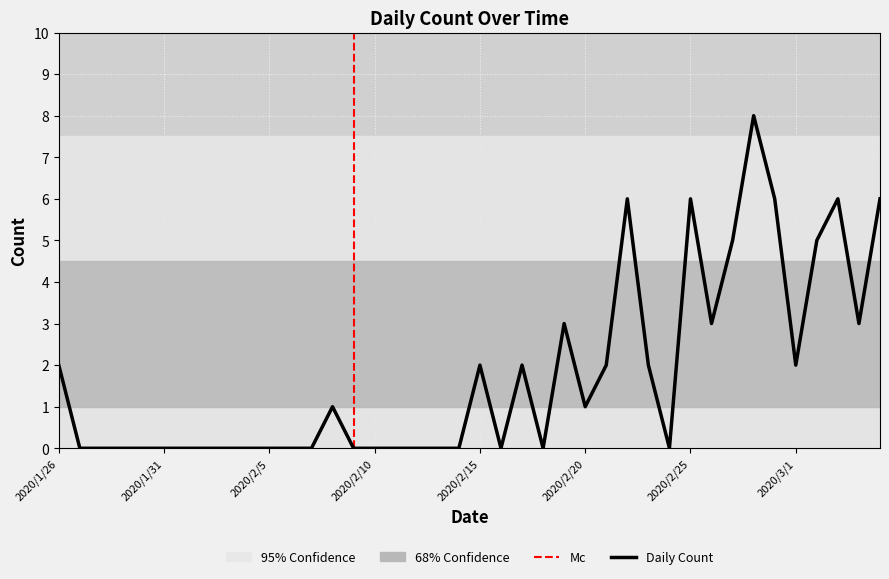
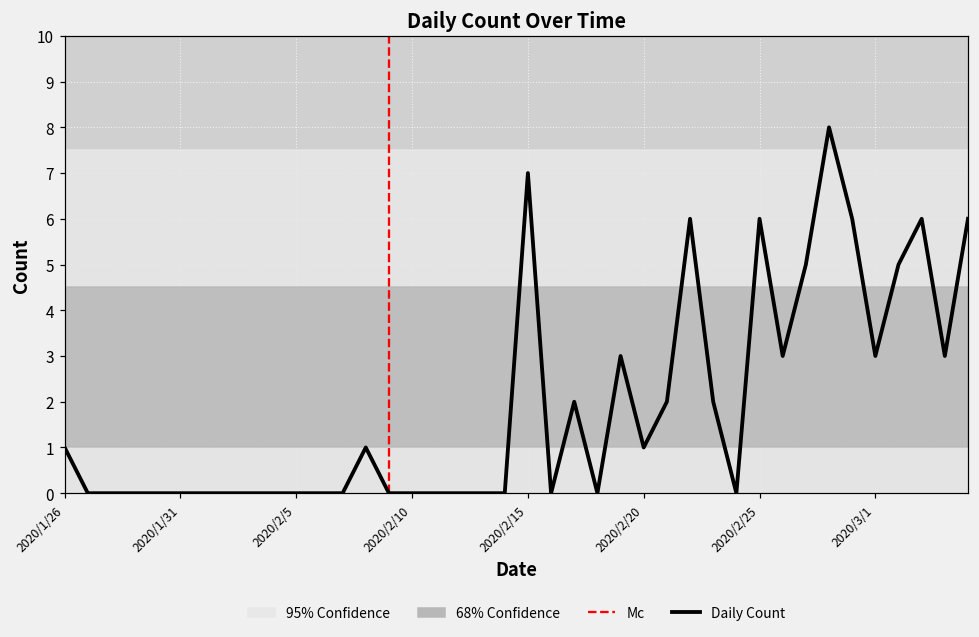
  {
    "95% Confidence": {
      "2020/1/26": 7.5,
      "2020/1/31": 7.5,
      "2020/2/5": 7.5,
      "2020/2/10": 7.5,
      "2020/2/15": 7.5,
      "2020/2/20": 7.5,
      "2020/2/25": 7.5,
      "2020/3/1": 7.5
    },
    "Daily Count": {
-     "2020/1/26": 2,
+     "2020/1/26": 1,
      "2020/1/31": 0,
      "2020/2/5": 0,
      "2020/2/10": 0,
-     "2020/2/15": 2,
+     "2020/2/15": 7,
      "2020/2/20": 1,
      "2020/2/25": 6,
-     "2020/3/1": 2
+     "2020/3/1": 3
    },
    "68% Confidence": {
      "2020/1/26": 4.5,
      "2020/1/31": 4.5,
      "2020/2/5": 4.5,
      "2020/2/10": 4.5,
      "2020/2/15": 4.5,
      "2020/2/20": 4.5,
      "2020/2/25": 4.5,
      "2020/3/1": 4.5
    }
  }
